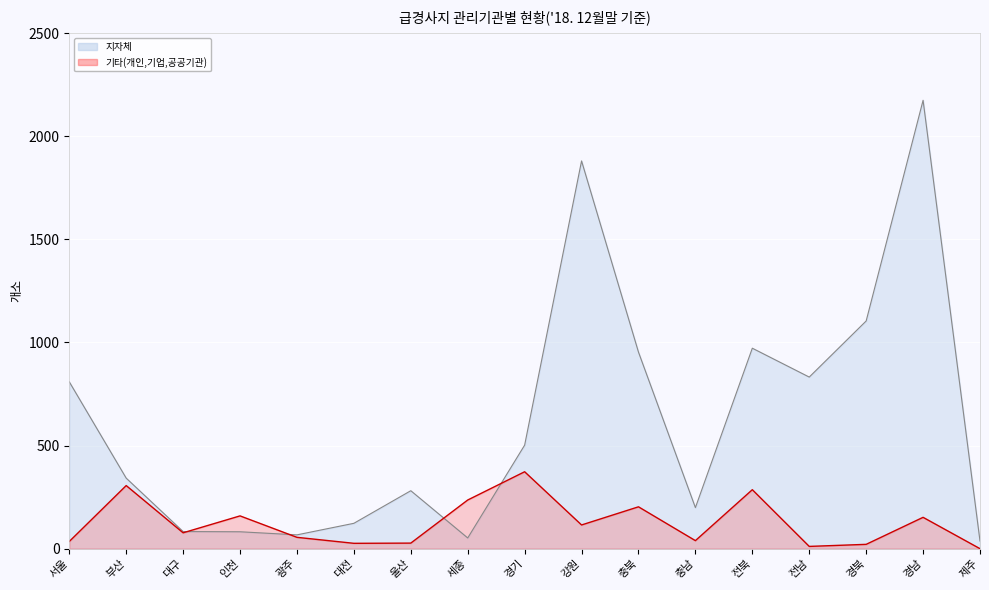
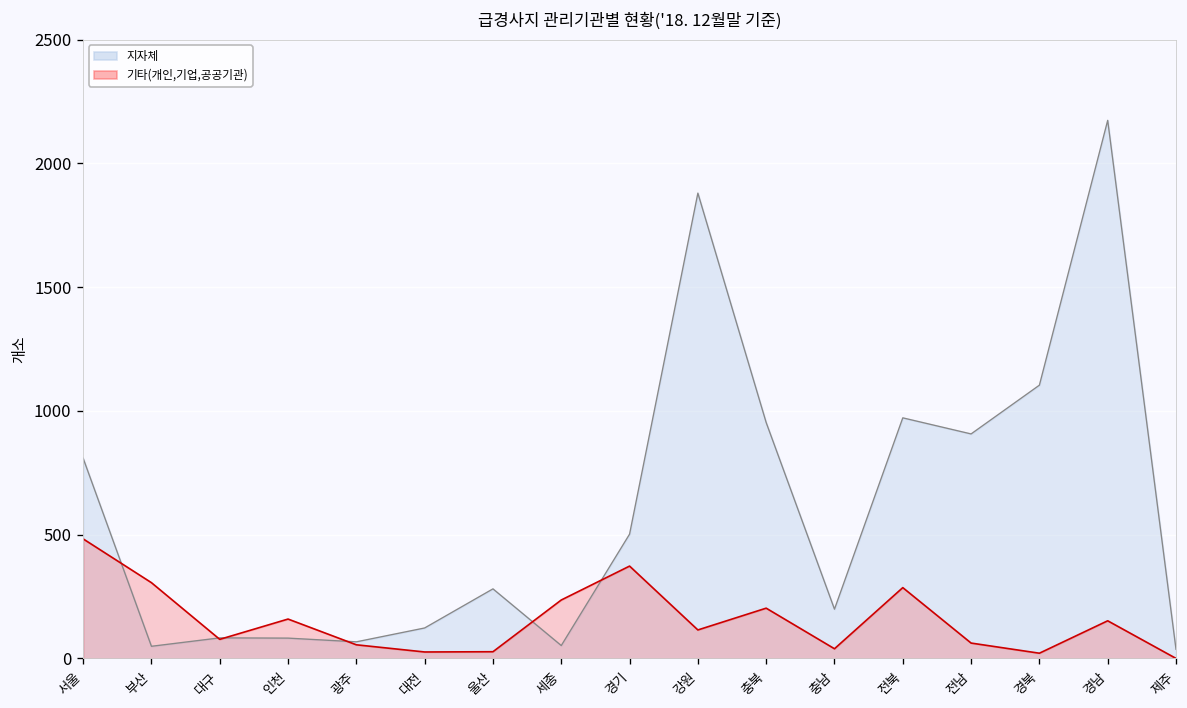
  {
    "지자체": {
      "서울": 810,
-     "부산": 340,
+     "부산": 50,
      "인천": 80,
      "대전": 120,
      "울산": 280,
      "세종": 50,
      "경기": 500,
      "강원": 1880,
      "충북": 950,
      "충남": 200,
      "전북": 970,
-     "전남": 830,
+     "전남": 910,
      "경북": 1100,
      "경남": 2170,
      "제주": 40
    },
    "기타(개인,기업,공공기관)": {
-     "서울": 40,
+     "서울": 480,
      "부산": 310,
      "인천": 160,
      "대전": 30,
      "울산": 30,
      "세종": 240,
      "경기": 370,
      "강원": 120,
      "충북": 200,
      "충남": 40,
      "전북": 290,
-     "전남": 10,
+     "전남": 60,
      "경북": 20,
      "경남": 150,
      "제주": 0
    }
  }
